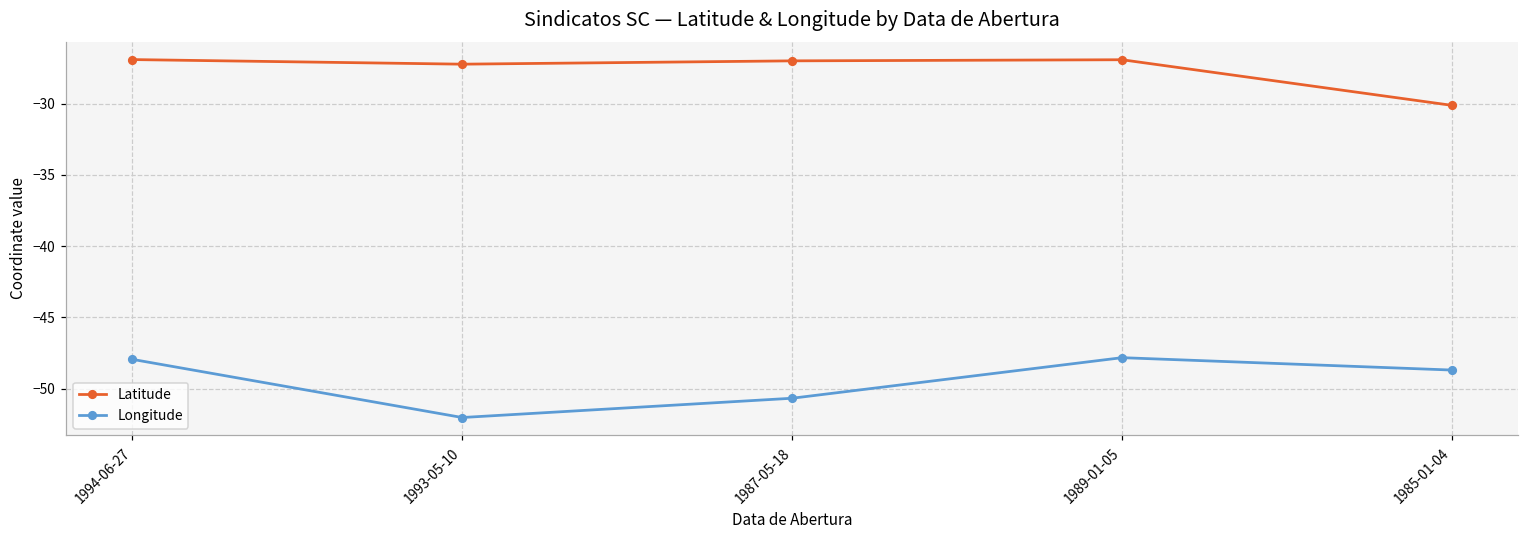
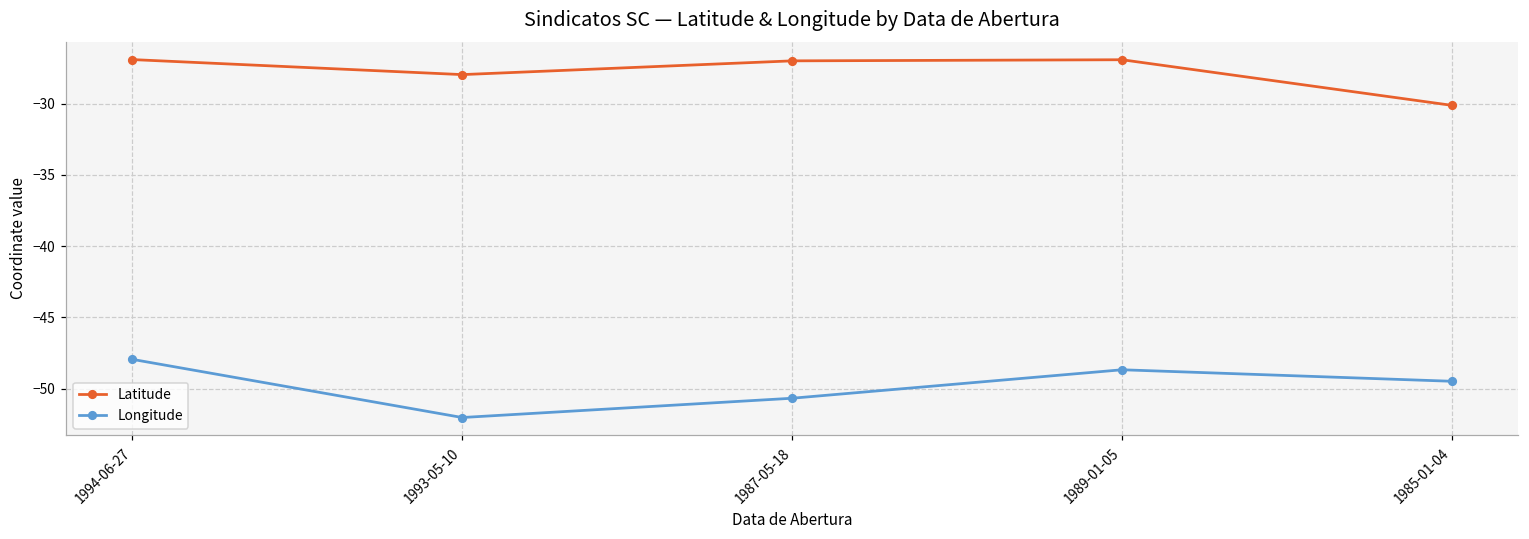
  {
    "Latitude": {
      "1994-06-27": -26.9,
-     "1993-05-10": -27.2,
+     "1993-05-10": -28.0,
      "1987-05-18": -27.0,
      "1989-01-05": -26.9,
      "1985-01-04": -30.1
    },
    "Longitude": {
      "1994-06-27": -47.9,
      "1993-05-10": -52.0,
      "1987-05-18": -50.7,
-     "1989-01-05": -47.8,
-     "1985-01-04": -48.7
+     "1989-01-05": -48.7,
+     "1985-01-04": -49.5
    }
  }
